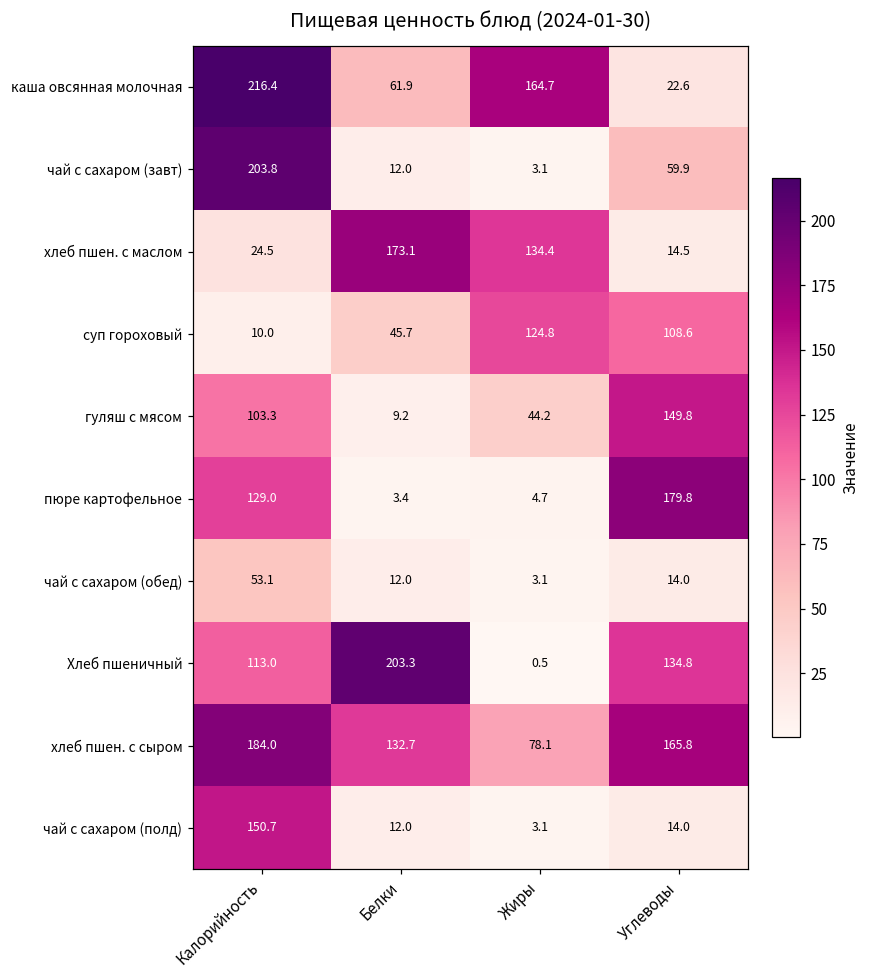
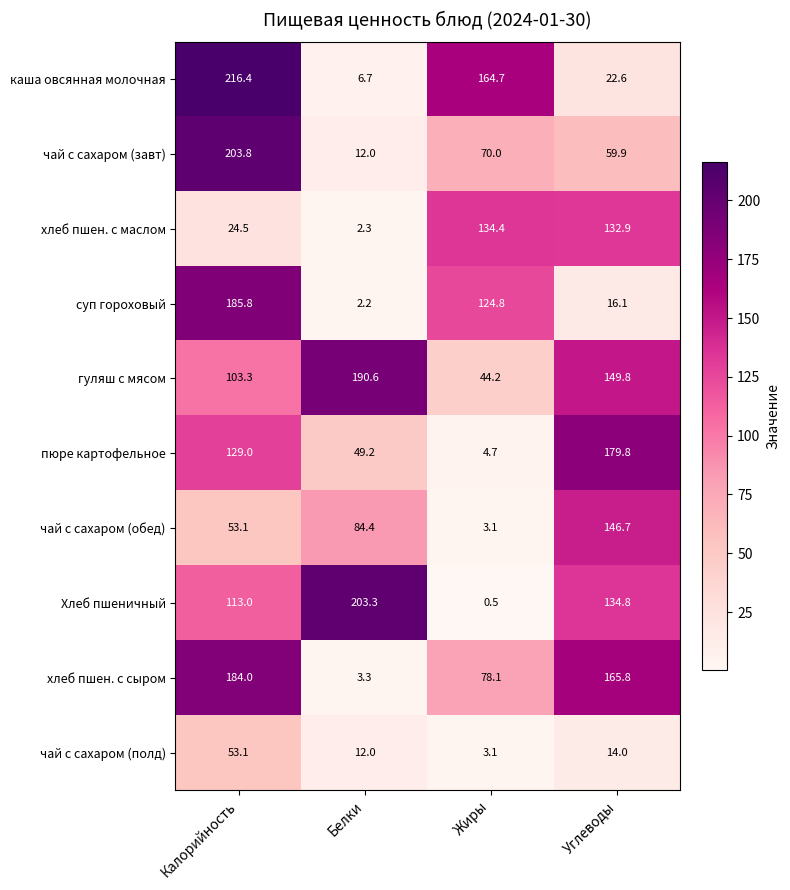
  {
    "каша овсянная молочная": {
      "Калорийность": 216.4,
-     "Белки": 61.9,
+     "Белки": 6.7,
      "Жиры": 164.7,
      "Углеводы": 22.6
    },
    "чай с сахаром (завт)": {
      "Калорийность": 203.8,
      "Белки": 12.0,
-     "Жиры": 3.1,
+     "Жиры": 70.0,
      "Углеводы": 59.9
    },
    "хлеб пшен. с маслом": {
      "Калорийность": 24.5,
-     "Белки": 173.1,
+     "Белки": 2.3,
      "Жиры": 134.4,
-     "Углеводы": 14.5
+     "Углеводы": 132.9
    },
    "суп гороховый": {
-     "Калорийность": 10.0,
-     "Белки": 45.7,
+     "Калорийность": 185.8,
+     "Белки": 2.2,
      "Жиры": 124.8,
-     "Углеводы": 108.6
+     "Углеводы": 16.1
    },
    "гуляш с мясом": {
      "Калорийность": 103.3,
-     "Белки": 9.2,
+     "Белки": 190.6,
      "Жиры": 44.2,
      "Углеводы": 149.8
    },
    "пюре картофельное": {
      "Калорийность": 129.0,
-     "Белки": 3.4,
+     "Белки": 49.2,
      "Жиры": 4.7,
      "Углеводы": 179.8
    },
    "чай с сахаром (обед)": {
      "Калорийность": 53.1,
-     "Белки": 12.0,
+     "Белки": 84.4,
      "Жиры": 3.1,
-     "Углеводы": 14.0
+     "Углеводы": 146.7
    },
    "Хлеб пшеничный": {
      "Калорийность": 113.0,
      "Белки": 203.3,
      "Жиры": 0.5,
      "Углеводы": 134.8
    },
    "хлеб пшен. с сыром": {
      "Калорийность": 184.0,
-     "Белки": 132.7,
+     "Белки": 3.3,
      "Жиры": 78.1,
      "Углеводы": 165.8
    },
    "чай с сахаром (полд)": {
-     "Калорийность": 150.7,
+     "Калорийность": 53.1,
      "Белки": 12.0,
      "Жиры": 3.1,
      "Углеводы": 14.0
    }
  }
